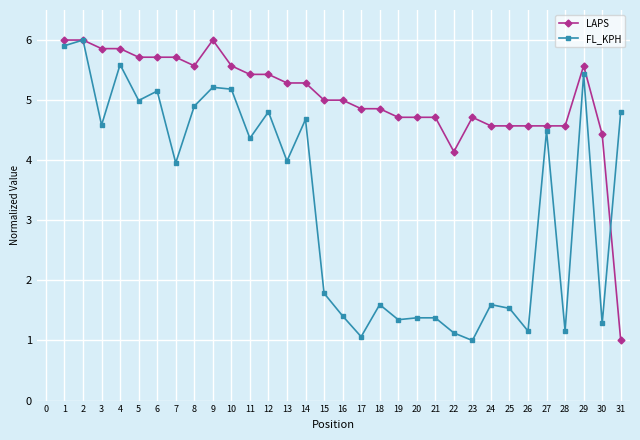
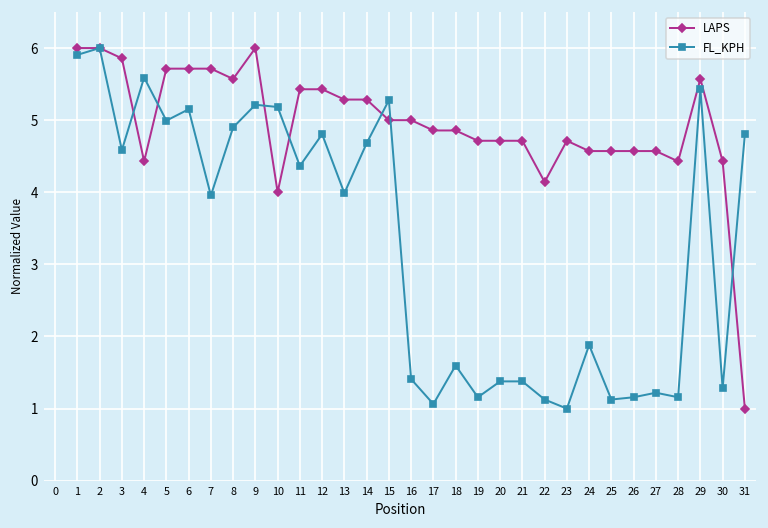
  {
    "LAPS": {
      "1": 6.0,
      "3": 5.9,
-     "4": 5.9,
+     "4": 4.4,
      "5": 5.7,
      "6": 5.7,
      "7": 5.7,
      "8": 5.6,
      "9": 6.0,
-     "10": 5.6,
+     "10": 4.0,
      "11": 5.4,
      "12": 5.4,
      "13": 5.3,
      "14": 5.3,
      "15": 5.0,
      "16": 5.0,
      "17": 4.9,
      "18": 4.9,
      "19": 4.7,
      "20": 4.7,
      "21": 4.7,
      "22": 4.1,
      "23": 4.7,
      "24": 4.6,
      "25": 4.6,
      "26": 4.6,
      "27": 4.6,
-     "28": 4.6,
+     "28": 4.4,
      "29": 5.6,
      "30": 4.4,
      "31": 1.0
    },
    "FL_KPH": {
      "1": 5.9,
      "3": 4.6,
      "4": 5.6,
      "5": 5.0,
      "6": 5.2,
      "7": 4.0,
      "8": 4.9,
      "9": 5.2,
      "10": 5.2,
      "11": 4.4,
      "12": 4.8,
      "13": 4.0,
      "14": 4.7,
-     "15": 1.8,
+     "15": 5.3,
      "16": 1.4,
      "17": 1.1,
      "18": 1.6,
-     "19": 1.3,
+     "19": 1.2,
      "20": 1.4,
      "21": 1.4,
      "22": 1.1,
      "23": 1.0,
-     "24": 1.6,
-     "25": 1.5,
+     "24": 1.9,
+     "25": 1.1,
      "26": 1.2,
-     "27": 4.5,
+     "27": 1.2,
      "28": 1.2,
      "29": 5.4,
      "30": 1.3,
      "31": 4.8
    }
  }
